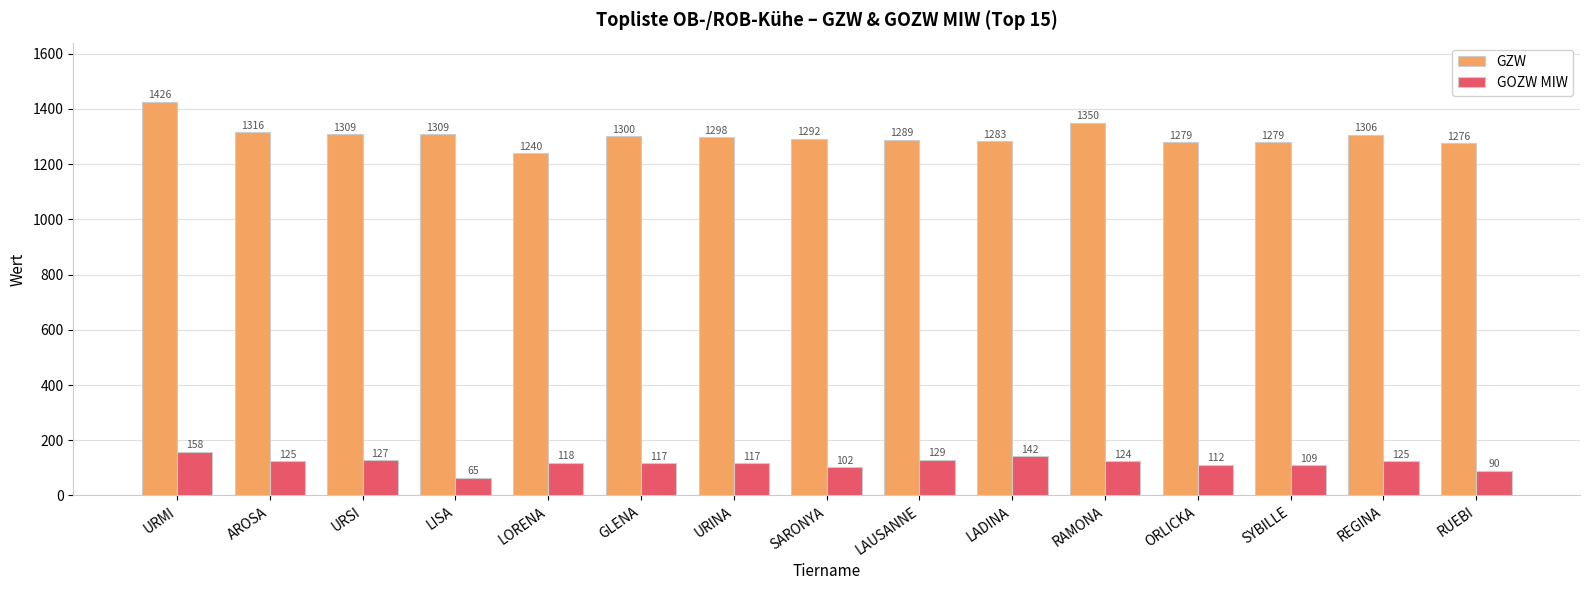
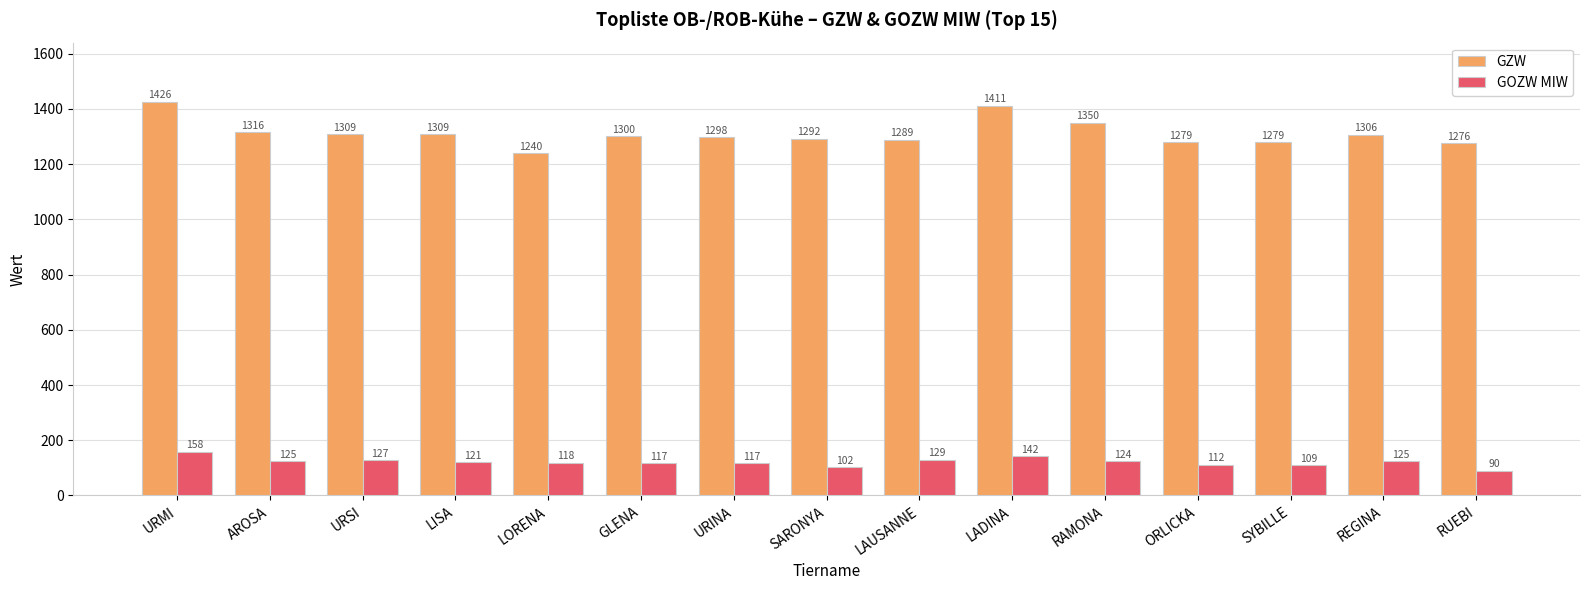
  {
    "GZW": {
      "URMI": 1426,
      "AROSA": 1316,
      "URSI": 1309,
      "LISA": 1309,
      "LORENA": 1240,
      "GLENA": 1300,
      "URINA": 1298,
      "SARONYA": 1292,
      "LAUSANNE": 1289,
-     "LADINA": 1283,
+     "LADINA": 1411,
      "RAMONA": 1350,
      "ORLICKA": 1279,
      "SYBILLE": 1279,
      "REGINA": 1306,
      "RUEBI": 1276
    },
    "GOZW MIW": {
      "URMI": 158,
      "AROSA": 125,
      "URSI": 127,
-     "LISA": 65,
+     "LISA": 121,
      "LORENA": 118,
      "GLENA": 117,
      "URINA": 117,
      "SARONYA": 102,
      "LAUSANNE": 129,
      "LADINA": 142,
      "RAMONA": 124,
      "ORLICKA": 112,
      "SYBILLE": 109,
      "REGINA": 125,
      "RUEBI": 90
    }
  }
